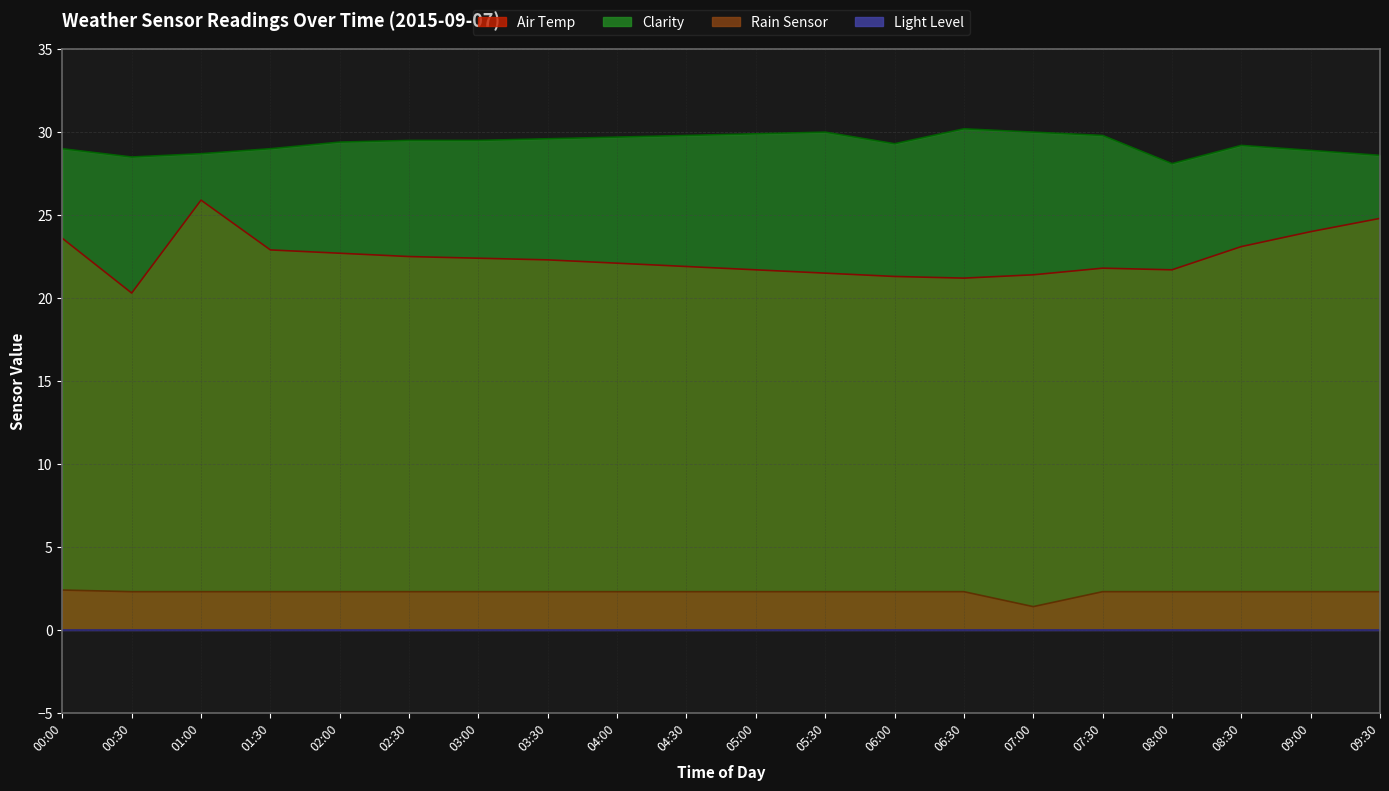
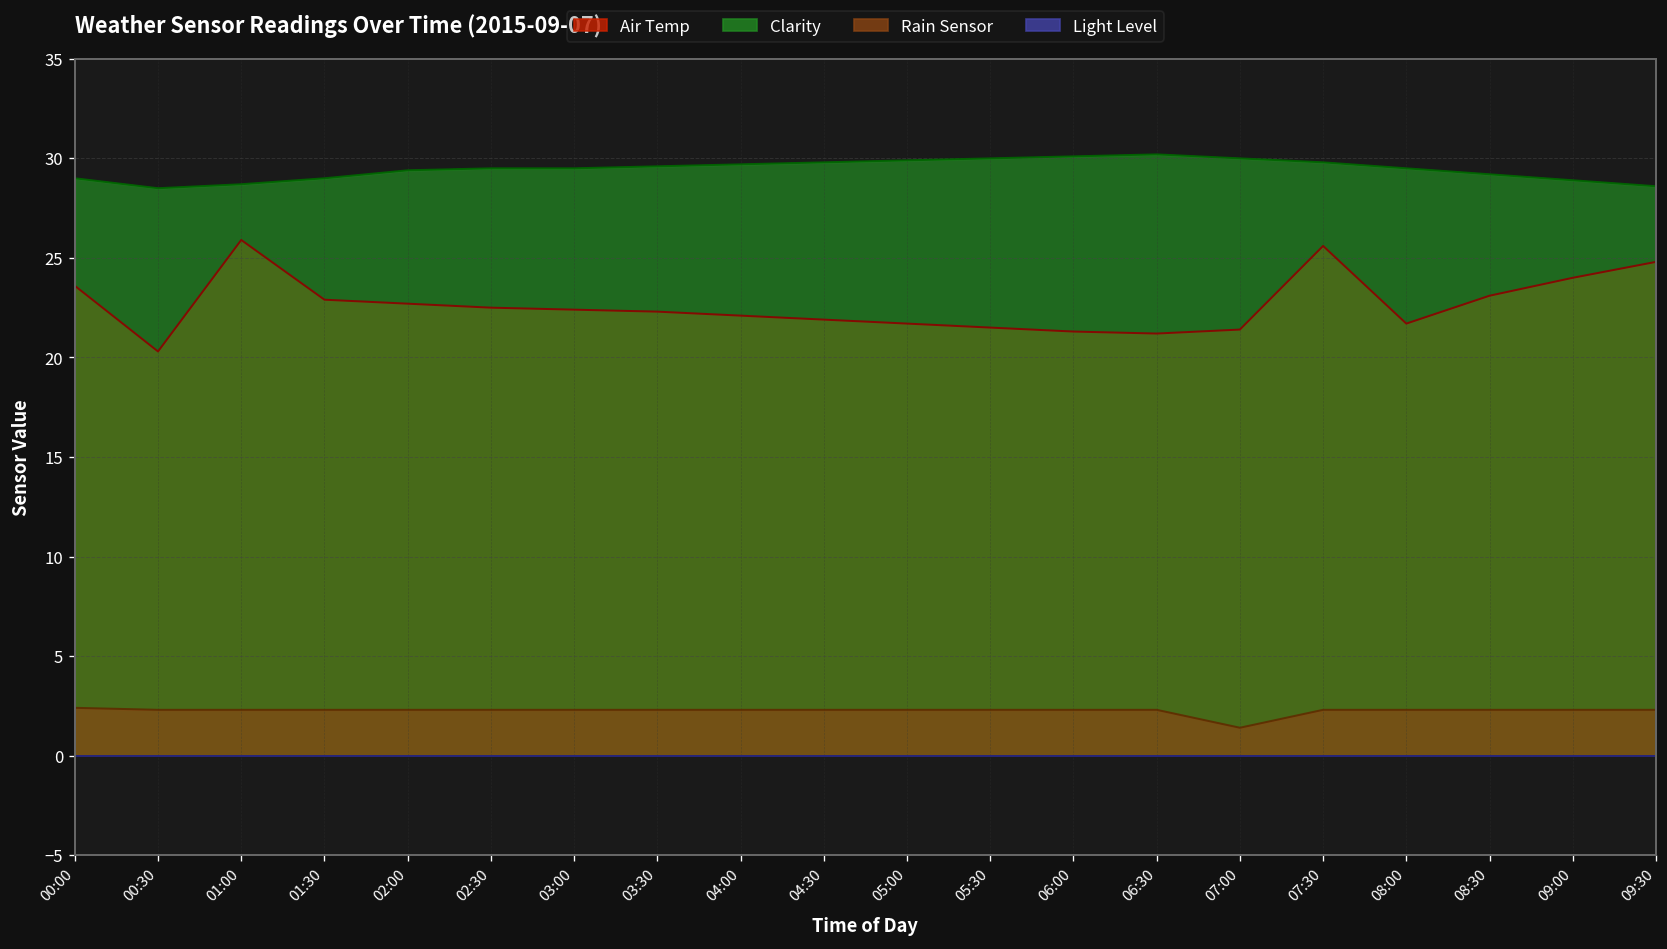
  {
    "Air Temp": {
      "00:00": 23.6,
      "00:30": 20.3,
      "01:00": 25.9,
      "01:30": 22.9,
      "02:00": 22.7,
      "02:30": 22.5,
      "03:00": 22.4,
      "03:30": 22.3,
      "04:00": 22.1,
      "04:30": 21.9,
      "05:00": 21.7,
      "05:30": 21.5,
      "06:00": 21.3,
      "06:30": 21.2,
      "07:00": 21.4,
-     "07:30": 21.8,
+     "07:30": 25.6,
      "08:00": 21.7,
      "08:30": 23.1,
      "09:00": 24.0,
      "09:30": 24.8
    },
    "Clarity": {
      "00:00": 29.0,
      "00:30": 28.5,
      "01:00": 28.7,
      "01:30": 29.0,
      "02:00": 29.4,
      "02:30": 29.5,
      "03:00": 29.5,
      "03:30": 29.6,
      "04:00": 29.7,
      "04:30": 29.8,
      "05:00": 29.9,
      "05:30": 30.0,
-     "06:00": 29.3,
+     "06:00": 30.1,
      "06:30": 30.2,
      "07:00": 30.0,
      "07:30": 29.8,
-     "08:00": 28.1,
+     "08:00": 29.5,
      "08:30": 29.2,
      "09:00": 28.9,
      "09:30": 28.6
    },
    "Rain Sensor": {
      "00:00": 2.4,
      "00:30": 2.3,
      "01:00": 2.3,
      "01:30": 2.3,
      "02:00": 2.3,
      "02:30": 2.3,
      "03:00": 2.3,
      "03:30": 2.3,
      "04:00": 2.3,
      "04:30": 2.3,
      "05:00": 2.3,
      "05:30": 2.3,
      "06:00": 2.3,
      "06:30": 2.3,
      "07:00": 1.4,
      "07:30": 2.3,
      "08:00": 2.3,
      "08:30": 2.3,
      "09:00": 2.3,
      "09:30": 2.3
    },
    "Light Level": {
      "00:00": 0.0,
      "00:30": 0.0,
      "01:00": 0.0,
      "01:30": 0.0,
      "02:00": 0.0,
      "02:30": 0.0,
      "03:00": 0.0,
      "03:30": 0.0,
      "04:00": 0.0,
      "04:30": 0.0,
      "05:00": 0.0,
      "05:30": 0.0,
      "06:00": 0.0,
      "06:30": 0.0,
      "07:00": 0.0,
      "07:30": 0.0,
      "08:00": 0.0,
      "08:30": 0.0,
      "09:00": 0.0,
      "09:30": 0.0
    }
  }
